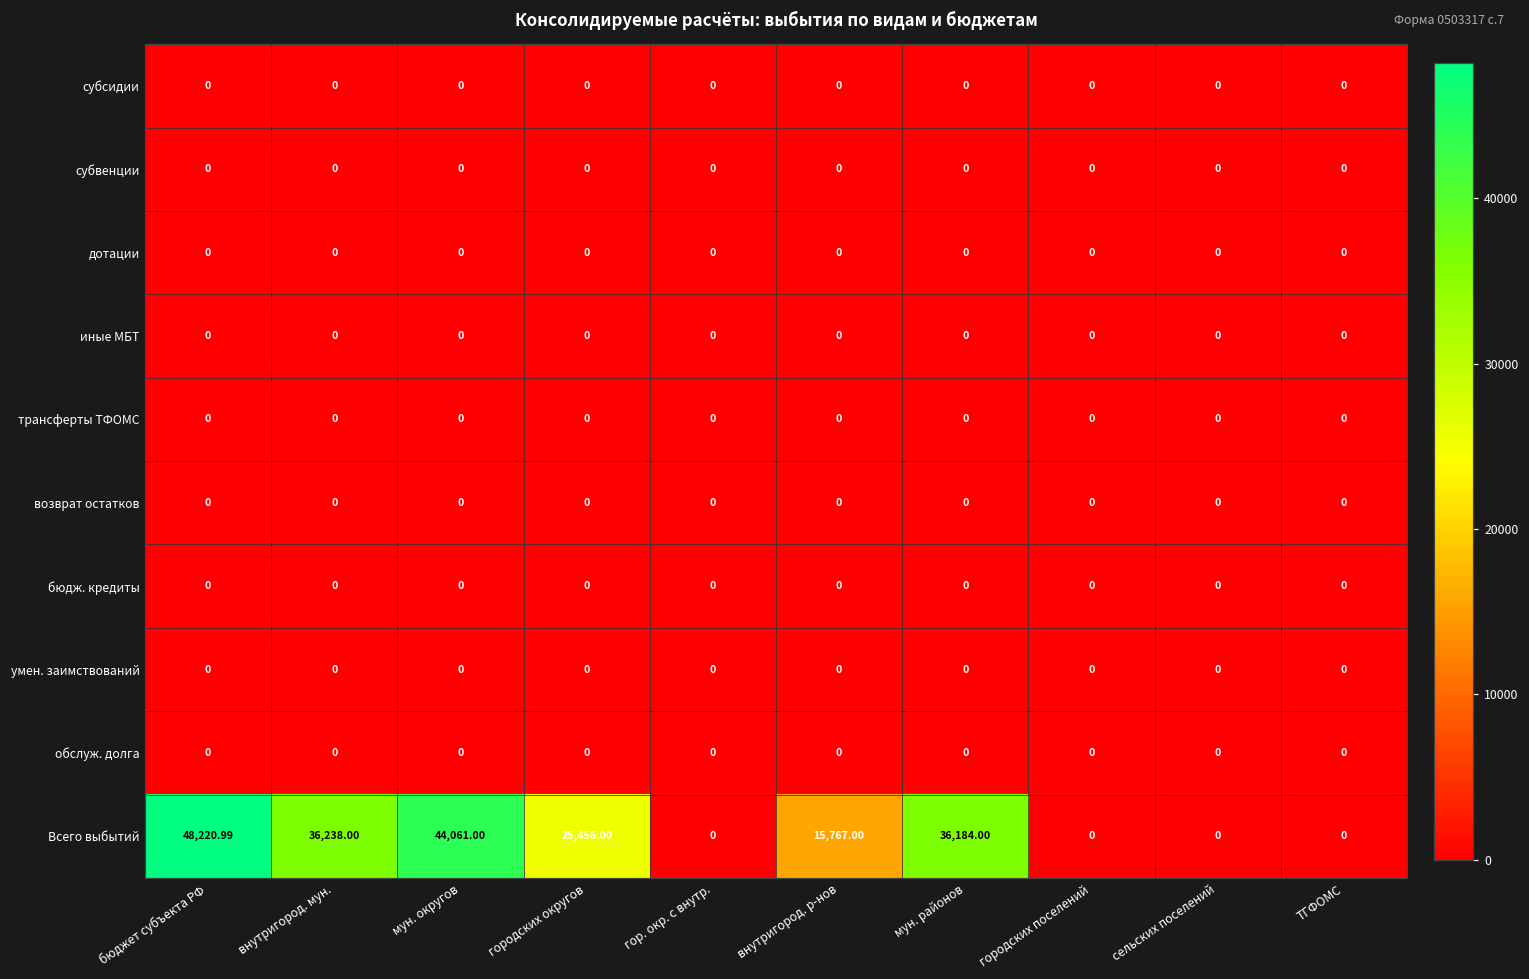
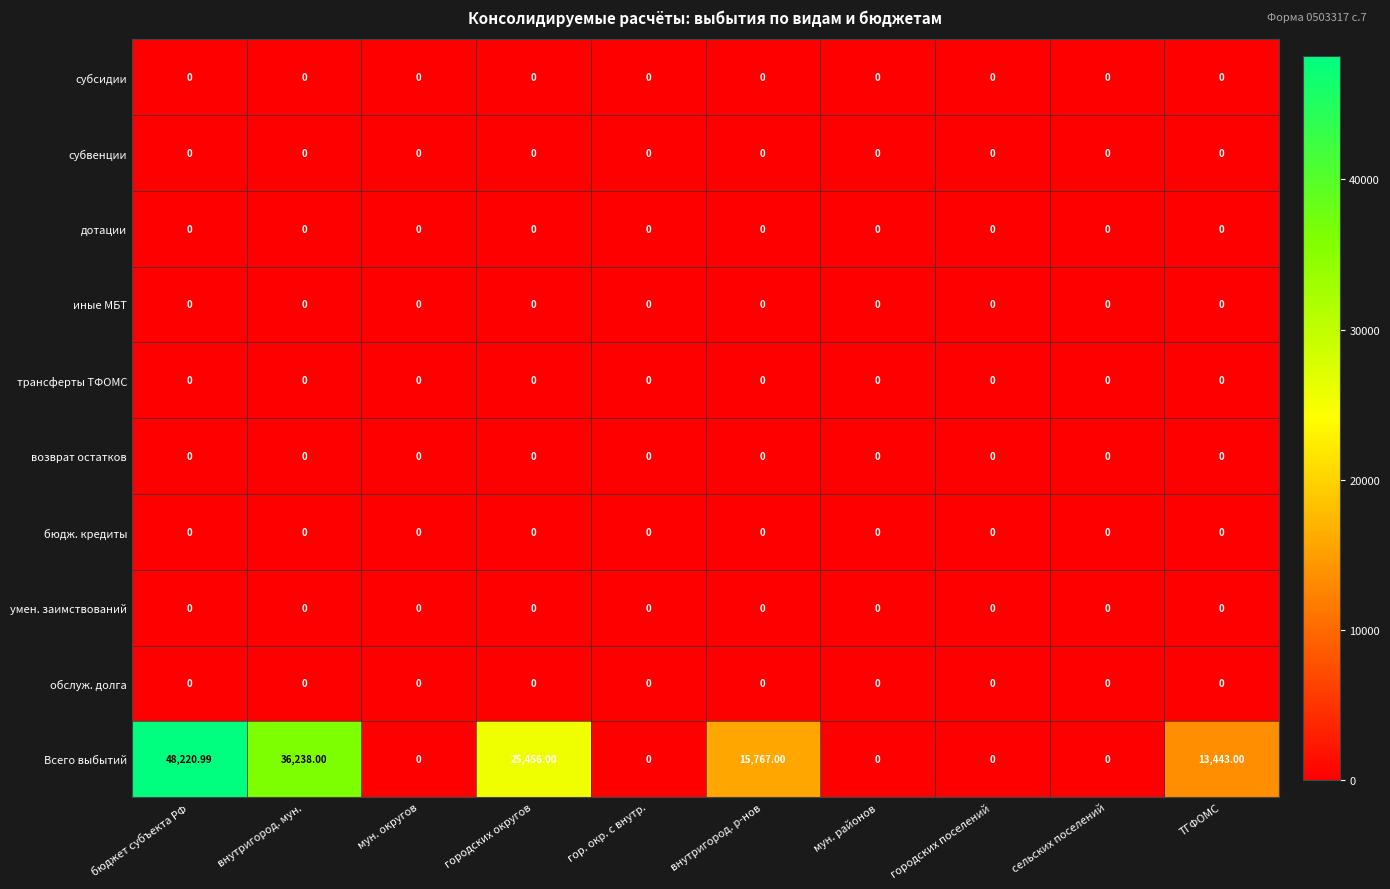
  {
    "субсидии": {
      "бюджет субъекта РФ": "0",
      "внутригород. мун.": "0",
      "мун. округов": "0",
      "городских округов": "0",
      "гор. окр. с внутр.": "0",
      "внутригород. р-нов": "0",
      "мун. районов": "0",
      "городских поселений": "0",
      "сельских поселений": "0",
      "ТГФОМС": "0"
    },
    "субвенции": {
      "бюджет субъекта РФ": "0",
      "внутригород. мун.": "0",
      "мун. округов": "0",
      "городских округов": "0",
      "гор. окр. с внутр.": "0",
      "внутригород. р-нов": "0",
      "мун. районов": "0",
      "городских поселений": "0",
      "сельских поселений": "0",
      "ТГФОМС": "0"
    },
    "дотации": {
      "бюджет субъекта РФ": "0",
      "внутригород. мун.": "0",
      "мун. округов": "0",
      "городских округов": "0",
      "гор. окр. с внутр.": "0",
      "внутригород. р-нов": "0",
      "мун. районов": "0",
      "городских поселений": "0",
      "сельских поселений": "0",
      "ТГФОМС": "0"
    },
    "иные МБТ": {
      "бюджет субъекта РФ": "0",
      "внутригород. мун.": "0",
      "мун. округов": "0",
      "городских округов": "0",
      "гор. окр. с внутр.": "0",
      "внутригород. р-нов": "0",
      "мун. районов": "0",
      "городских поселений": "0",
      "сельских поселений": "0",
      "ТГФОМС": "0"
    },
    "трансферты ТФОМС": {
      "бюджет субъекта РФ": "0",
      "внутригород. мун.": "0",
      "мун. округов": "0",
      "городских округов": "0",
      "гор. окр. с внутр.": "0",
      "внутригород. р-нов": "0",
      "мун. районов": "0",
      "городских поселений": "0",
      "сельских поселений": "0",
      "ТГФОМС": "0"
    },
    "возврат остатков": {
      "бюджет субъекта РФ": "0",
      "внутригород. мун.": "0",
      "мун. округов": "0",
      "городских округов": "0",
      "гор. окр. с внутр.": "0",
      "внутригород. р-нов": "0",
      "мун. районов": "0",
      "городских поселений": "0",
      "сельских поселений": "0",
      "ТГФОМС": "0"
    },
    "бюдж. кредиты": {
      "бюджет субъекта РФ": "0",
      "внутригород. мун.": "0",
      "мун. округов": "0",
      "городских округов": "0",
      "гор. окр. с внутр.": "0",
      "внутригород. р-нов": "0",
      "мун. районов": "0",
      "городских поселений": "0",
      "сельских поселений": "0",
      "ТГФОМС": "0"
    },
    "умен. заимствований": {
      "бюджет субъекта РФ": "0",
      "внутригород. мун.": "0",
      "мун. округов": "0",
      "городских округов": "0",
      "гор. окр. с внутр.": "0",
      "внутригород. р-нов": "0",
      "мун. районов": "0",
      "городских поселений": "0",
      "сельских поселений": "0",
      "ТГФОМС": "0"
    },
    "обслуж. долга": {
      "бюджет субъекта РФ": "0",
      "внутригород. мун.": "0",
      "мун. округов": "0",
      "городских округов": "0",
      "гор. окр. с внутр.": "0",
      "внутригород. р-нов": "0",
      "мун. районов": "0",
      "городских поселений": "0",
      "сельских поселений": "0",
      "ТГФОМС": "0"
    },
    "Всего выбытий": {
      "бюджет субъекта РФ": "48,220.99",
      "внутригород. мун.": "36,238.00",
-     "мун. округов": "44,061.00",
+     "мун. округов": "0",
      "городских округов": "25,456.00",
      "гор. окр. с внутр.": "0",
      "внутригород. р-нов": "15,767.00",
-     "мун. районов": "36,184.00",
+     "мун. районов": "0",
      "городских поселений": "0",
      "сельских поселений": "0",
-     "ТГФОМС": "0"
+     "ТГФОМС": "13,443.00"
    }
  }
